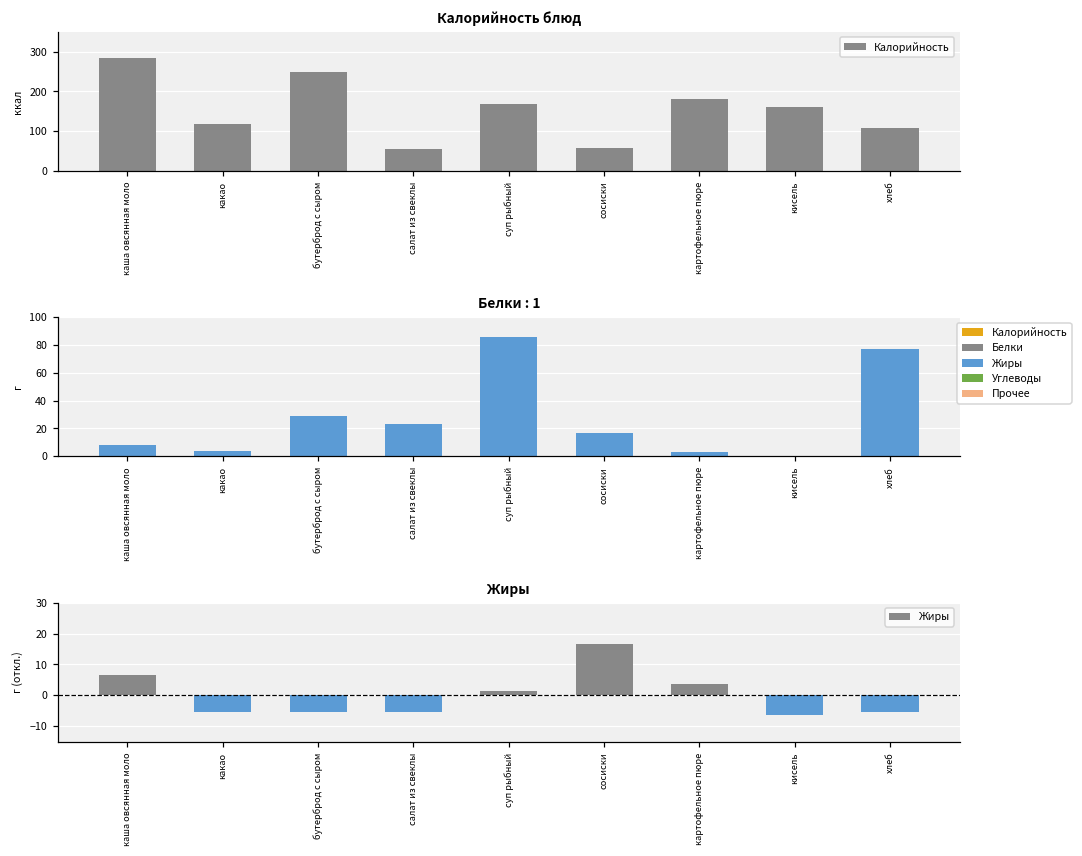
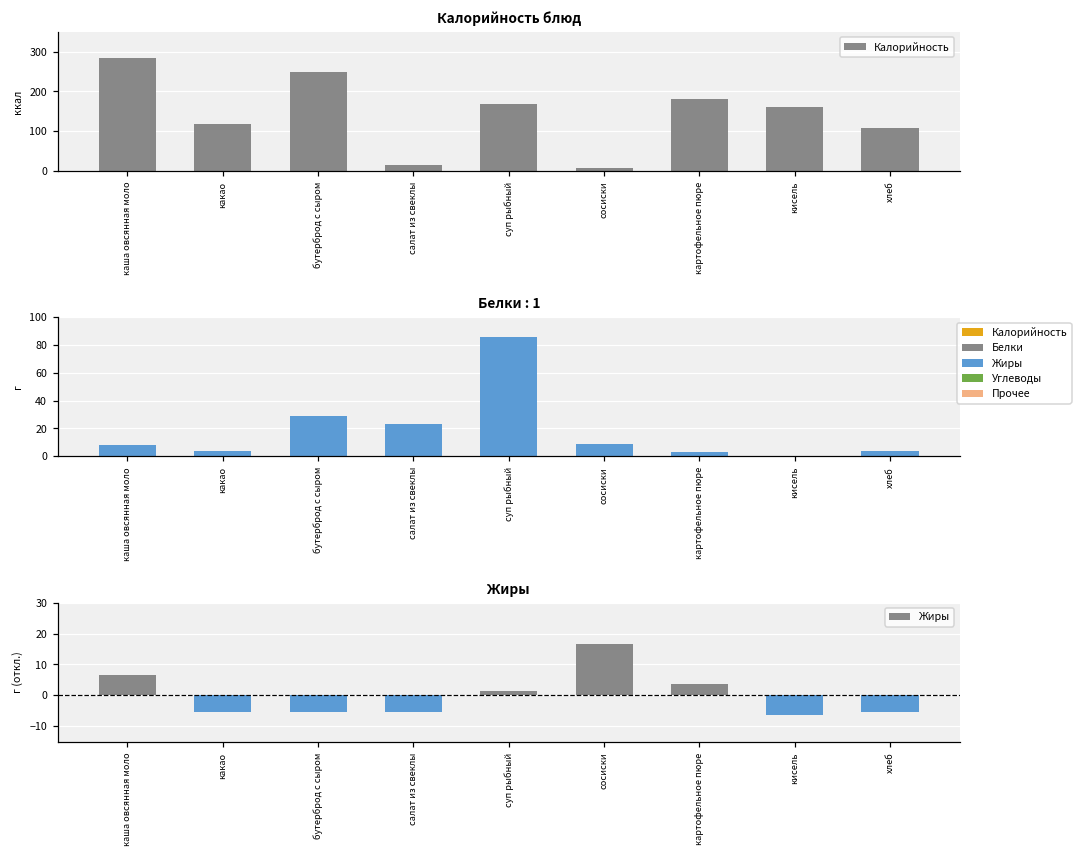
  {
    "Калорийность блюд": {
      "каша овсянная моло": 290,
      "какао": 120,
      "бутерброд с сыром": 250,
-     "салат из свеклы": 60,
+     "салат из свеклы": 20,
      "суп рыбный": 170,
-     "сосиски": 60,
+     "сосиски": 10,
      "картофельное пюре": 180,
      "кисель": 160,
      "хлеб": 110
    },
    "Белки : 1": {
      "каша овсянная моло": 8,
      "какао": 4,
      "бутерброд с сыром": 29,
      "салат из свеклы": 23,
      "суп рыбный": 86,
-     "сосиски": 17,
+     "сосиски": 9,
      "картофельное пюре": 3,
      "кисель": 0,
-     "хлеб": 77
+     "хлеб": 4
    },
    "Жиры": {
      "каша овсянная моло": 7,
      "какао": -5,
      "бутерброд с сыром": -5,
      "салат из свеклы": -5,
      "суп рыбный": 2,
      "сосиски": 17,
      "картофельное пюре": 4,
      "кисель": -6,
      "хлеб": -5
    }
  }
